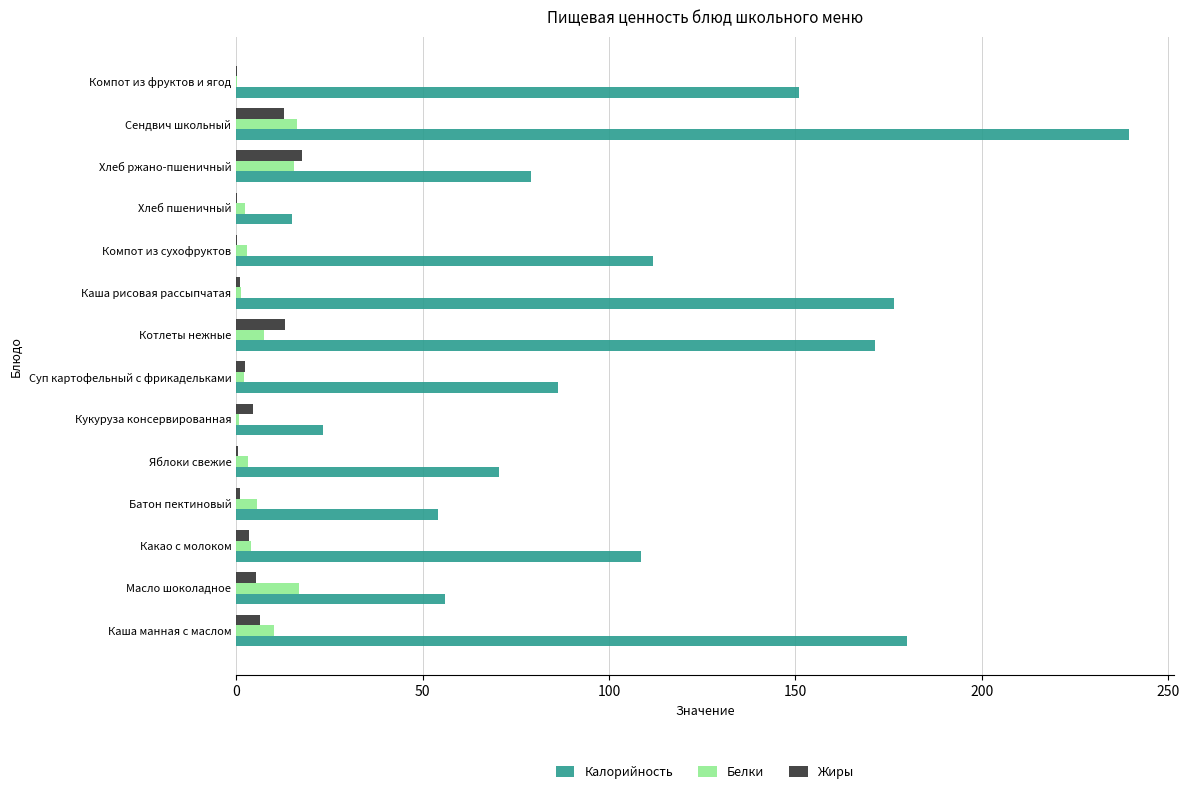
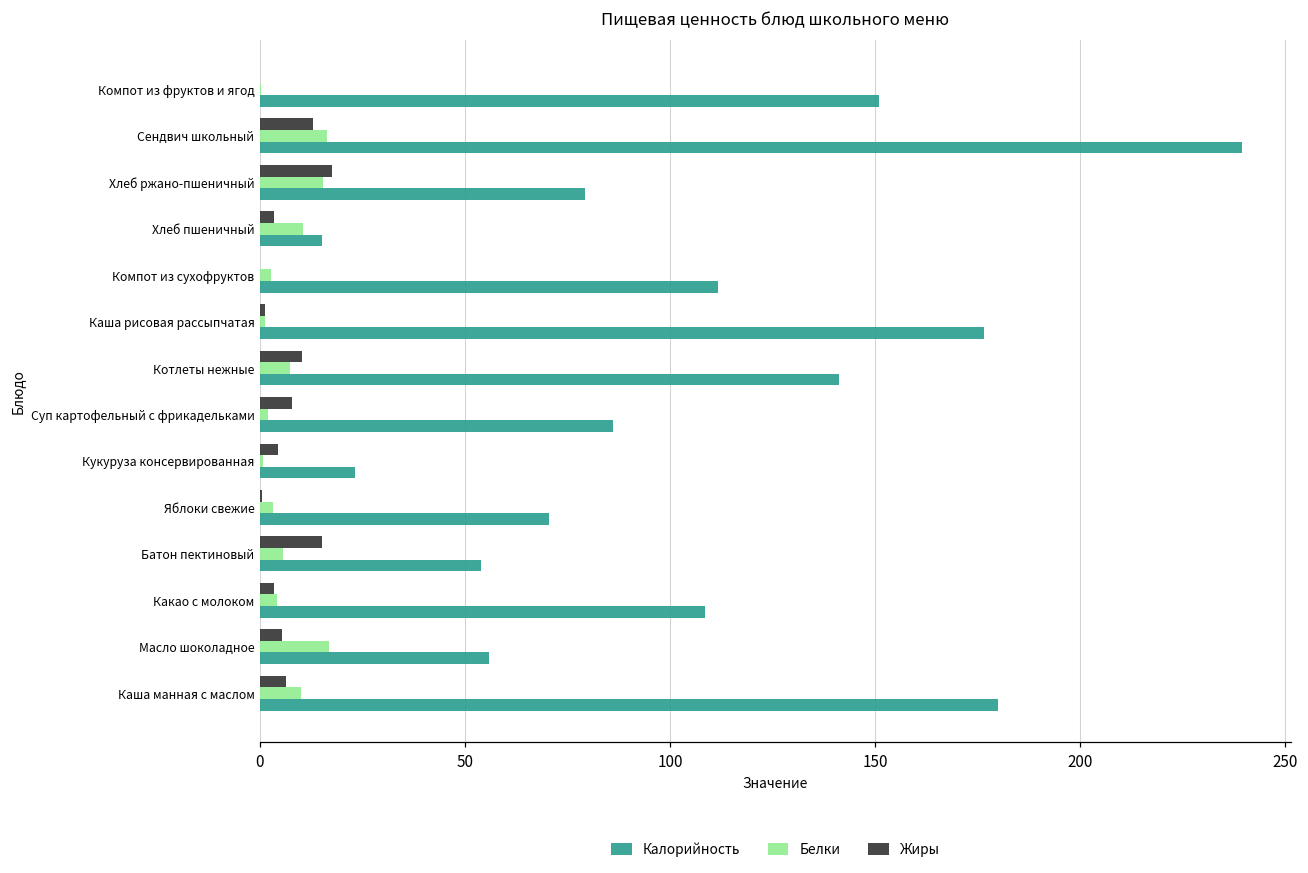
  {
    "Калорийность": {
      "Компот из фруктов и ягод": 151,
      "Сендвич школьный": 240,
      "Хлеб ржано-пшеничный": 79,
      "Хлеб пшеничный": 15,
      "Компот из сухофруктов": 112,
      "Каша рисовая рассыпчатая": 176,
-     "Котлеты нежные": 171,
+     "Котлеты нежные": 141,
      "Суп картофельный с фрикадельками": 86,
      "Кукуруза консервированная": 23,
      "Яблоки свежие": 71,
      "Батон пектиновый": 54,
      "Какао с молоком": 109,
      "Масло шоколадное": 56,
      "Каша манная с маслом": 180
    },
    "Белки": {
      "Сендвич школьный": 16,
      "Хлеб ржано-пшеничный": 16,
-     "Хлеб пшеничный": 2,
+     "Хлеб пшеничный": 11,
      "Компот из сухофруктов": 3,
      "Каша рисовая рассыпчатая": 1,
      "Котлеты нежные": 7,
      "Суп картофельный с фрикадельками": 2,
      "Кукуруза консервированная": 1,
      "Яблоки свежие": 3,
      "Батон пектиновый": 6,
      "Какао с молоком": 4,
      "Масло шоколадное": 17,
      "Каша манная с маслом": 10
    },
    "Жиры": {
      "Сендвич школьный": 13,
      "Хлеб ржано-пшеничный": 18,
-     "Хлеб пшеничный": 0,
+     "Хлеб пшеничный": 3,
      "Каша рисовая рассыпчатая": 1,
-     "Котлеты нежные": 13,
-     "Суп картофельный с фрикадельками": 2,
+     "Котлеты нежные": 10,
+     "Суп картофельный с фрикадельками": 8,
      "Кукуруза консервированная": 5,
-     "Батон пектиновый": 1,
+     "Батон пектиновый": 15,
      "Какао с молоком": 4,
      "Масло шоколадное": 5,
      "Каша манная с маслом": 6
    }
  }
